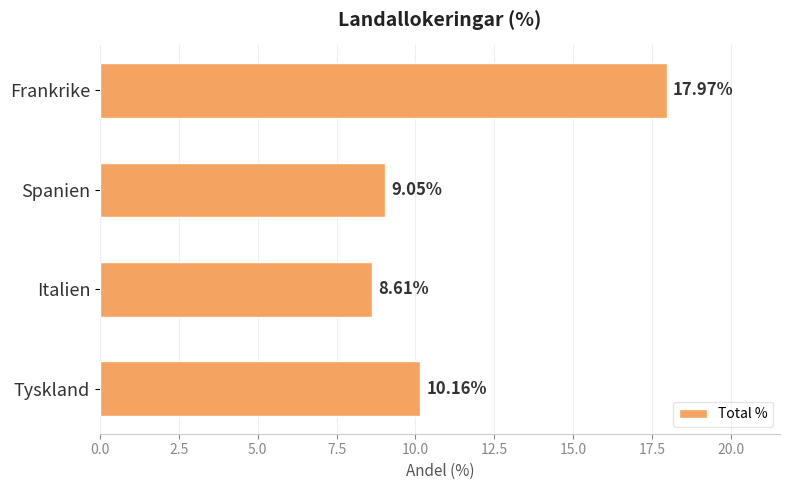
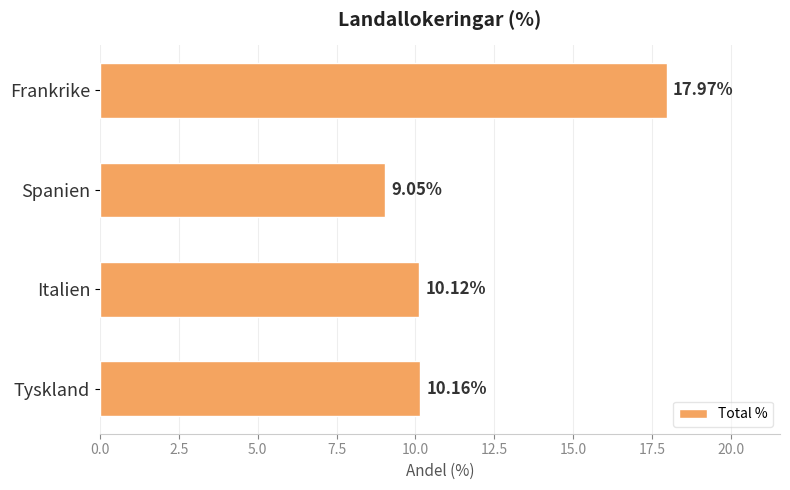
  {
    "Frankrike": "17.97%",
    "Spanien": "9.05%",
-   "Italien": "8.61%",
+   "Italien": "10.12%",
    "Tyskland": "10.16%"
  }
